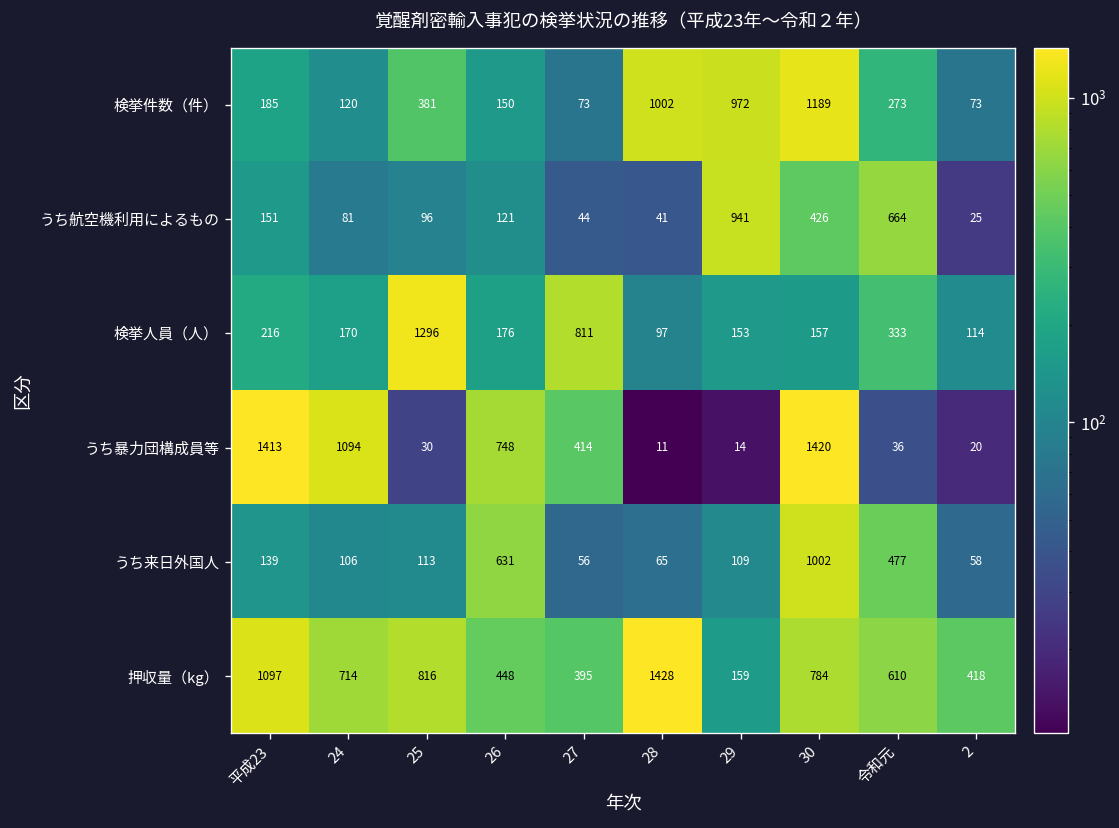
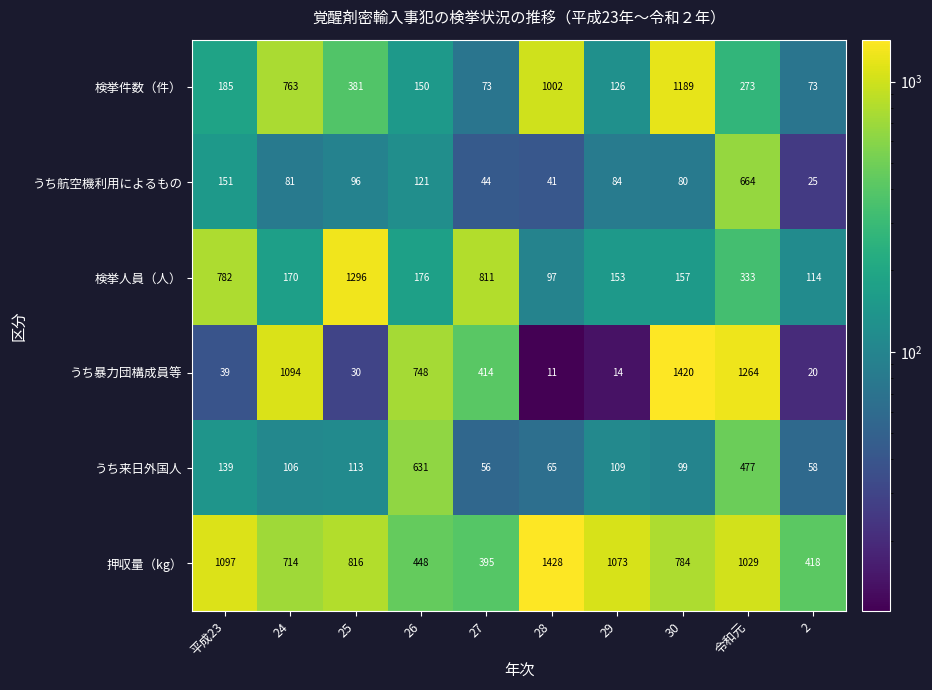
  {
    "検挙件数（件）": {
      "平成23": 185,
-     "24": 120,
+     "24": 763,
      "25": 381,
      "26": 150,
      "27": 73,
      "28": 1002,
-     "29": 972,
+     "29": 126,
      "30": 1189,
      "令和元": 273,
      "2": 73
    },
    "うち航空機利用によるもの": {
      "平成23": 151,
      "24": 81,
      "25": 96,
      "26": 121,
      "27": 44,
      "28": 41,
-     "29": 941,
-     "30": 426,
+     "29": 84,
+     "30": 80,
      "令和元": 664,
      "2": 25
    },
    "検挙人員（人）": {
-     "平成23": 216,
+     "平成23": 782,
      "24": 170,
      "25": 1296,
      "26": 176,
      "27": 811,
      "28": 97,
      "29": 153,
      "30": 157,
      "令和元": 333,
      "2": 114
    },
    "うち暴力団構成員等": {
-     "平成23": 1413,
+     "平成23": 39,
      "24": 1094,
      "25": 30,
      "26": 748,
      "27": 414,
      "28": 11,
      "29": 14,
      "30": 1420,
-     "令和元": 36,
+     "令和元": 1264,
      "2": 20
    },
    "うち来日外国人": {
      "平成23": 139,
      "24": 106,
      "25": 113,
      "26": 631,
      "27": 56,
      "28": 65,
      "29": 109,
-     "30": 1002,
+     "30": 99,
      "令和元": 477,
      "2": 58
    },
    "押収量（kg）": {
      "平成23": 1097,
      "24": 714,
      "25": 816,
      "26": 448,
      "27": 395,
      "28": 1428,
-     "29": 159,
+     "29": 1073,
      "30": 784,
-     "令和元": 610,
+     "令和元": 1029,
      "2": 418
    }
  }
